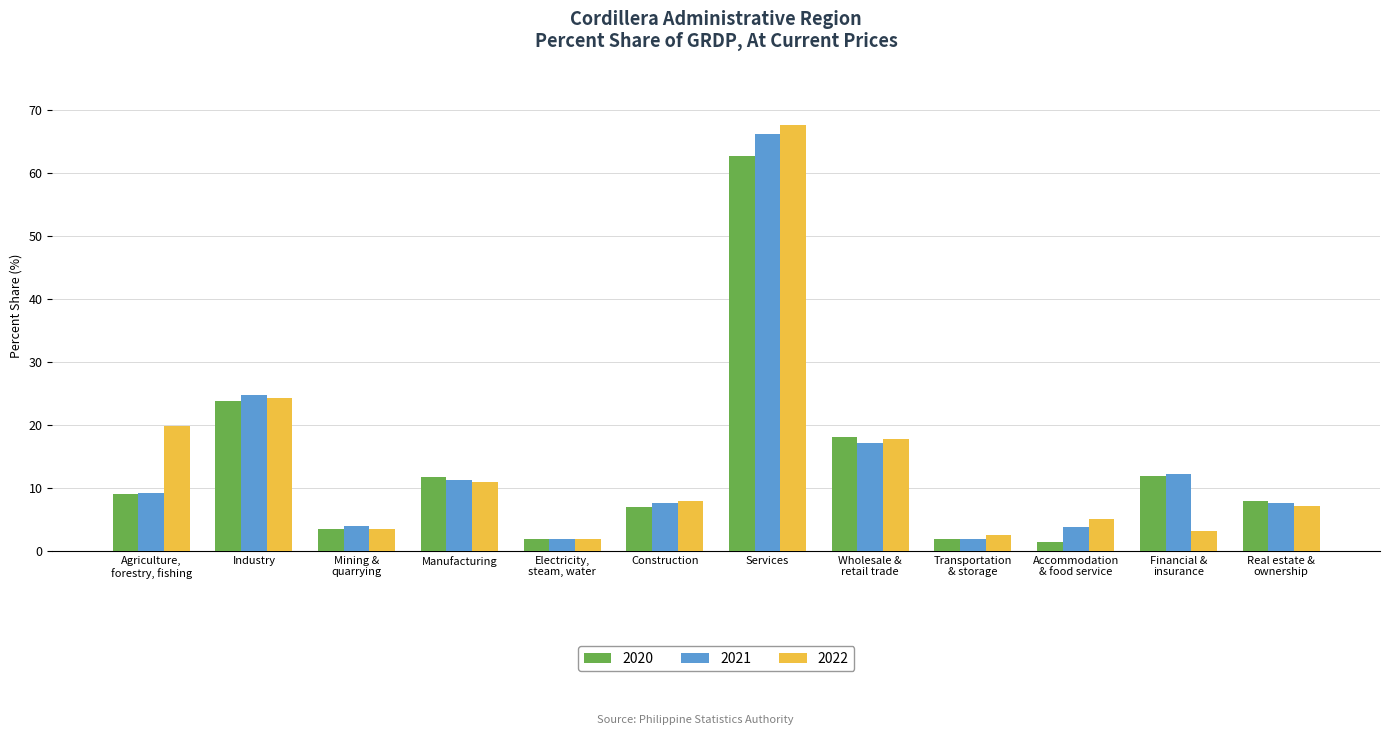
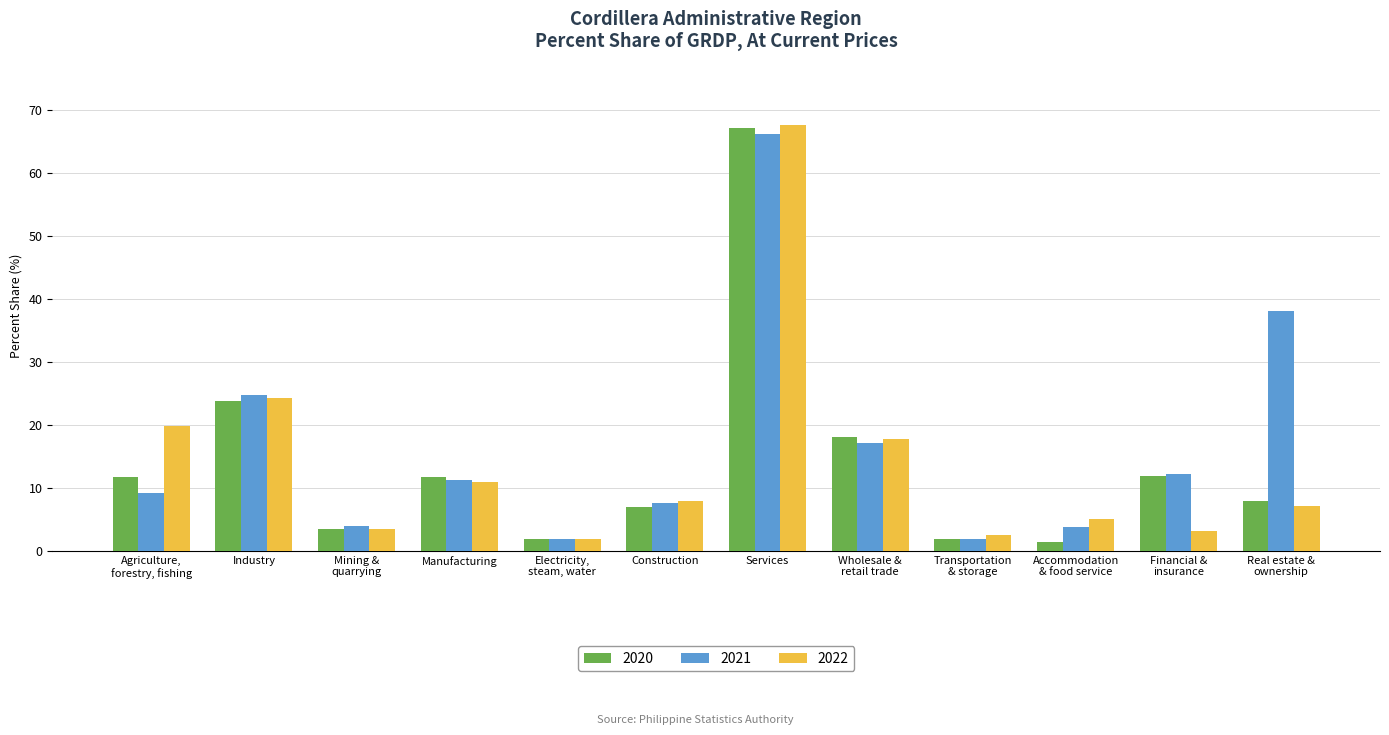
  {
    "2020": {
-     "Agriculture, forestry, fishing": 9,
+     "Agriculture, forestry, fishing": 12,
      "Industry": 24,
      "Mining & quarrying": 3,
      "Manufacturing": 12,
      "Electricity, steam, water": 2,
      "Construction": 7,
-     "Services": 63,
+     "Services": 67,
      "Wholesale & retail trade": 18,
      "Transportation & storage": 2,
      "Accommodation & food service": 1,
      "Financial & insurance": 12,
      "Real estate & ownership": 8
    },
    "2021": {
      "Agriculture, forestry, fishing": 9,
      "Industry": 25,
      "Mining & quarrying": 4,
      "Manufacturing": 11,
      "Electricity, steam, water": 2,
      "Construction": 8,
      "Services": 66,
      "Wholesale & retail trade": 17,
      "Transportation & storage": 2,
      "Accommodation & food service": 4,
      "Financial & insurance": 12,
-     "Real estate & ownership": 8
+     "Real estate & ownership": 38
    },
    "2022": {
      "Agriculture, forestry, fishing": 20,
      "Industry": 24,
      "Mining & quarrying": 3,
      "Manufacturing": 11,
      "Electricity, steam, water": 2,
      "Construction": 8,
      "Services": 68,
      "Wholesale & retail trade": 18,
      "Transportation & storage": 2,
      "Accommodation & food service": 5,
      "Financial & insurance": 3,
      "Real estate & ownership": 7
    }
  }
